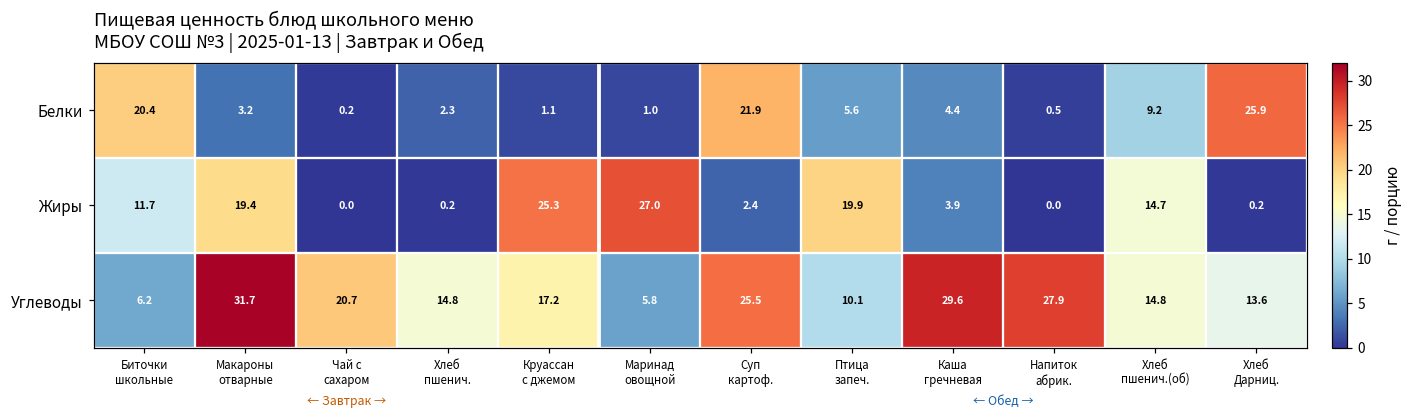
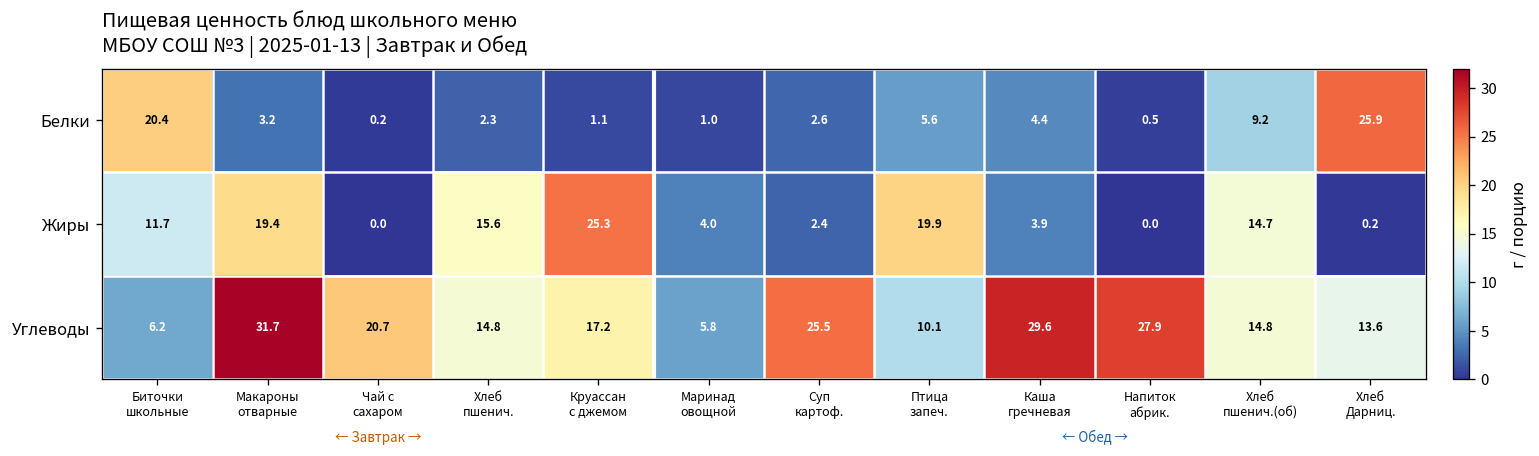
  {
    "Белки": {
      "Биточки школьные": 20.4,
      "Макароны отварные": 3.2,
      "Чай с сахаром": 0.2,
      "Хлеб пшенич.": 2.3,
      "Круассан с джемом": 1.1,
      "Маринад овощной": 1.0,
-     "Суп картоф.": 21.9,
+     "Суп картоф.": 2.6,
      "Птица запеч.": 5.6,
      "Каша гречневая": 4.4,
      "Напиток абрик.": 0.5,
      "Хлеб пшенич.(об)": 9.2,
      "Хлеб Дарниц.": 25.9
    },
    "Жиры": {
      "Биточки школьные": 11.7,
      "Макароны отварные": 19.4,
      "Чай с сахаром": 0.0,
-     "Хлеб пшенич.": 0.2,
+     "Хлеб пшенич.": 15.6,
      "Круассан с джемом": 25.3,
-     "Маринад овощной": 27.0,
+     "Маринад овощной": 4.0,
      "Суп картоф.": 2.4,
      "Птица запеч.": 19.9,
      "Каша гречневая": 3.9,
      "Напиток абрик.": 0.0,
      "Хлеб пшенич.(об)": 14.7,
      "Хлеб Дарниц.": 0.2
    },
    "Углеводы": {
      "Биточки школьные": 6.2,
      "Макароны отварные": 31.7,
      "Чай с сахаром": 20.7,
      "Хлеб пшенич.": 14.8,
      "Круассан с джемом": 17.2,
      "Маринад овощной": 5.8,
      "Суп картоф.": 25.5,
      "Птица запеч.": 10.1,
      "Каша гречневая": 29.6,
      "Напиток абрик.": 27.9,
      "Хлеб пшенич.(об)": 14.8,
      "Хлеб Дарниц.": 13.6
    }
  }
